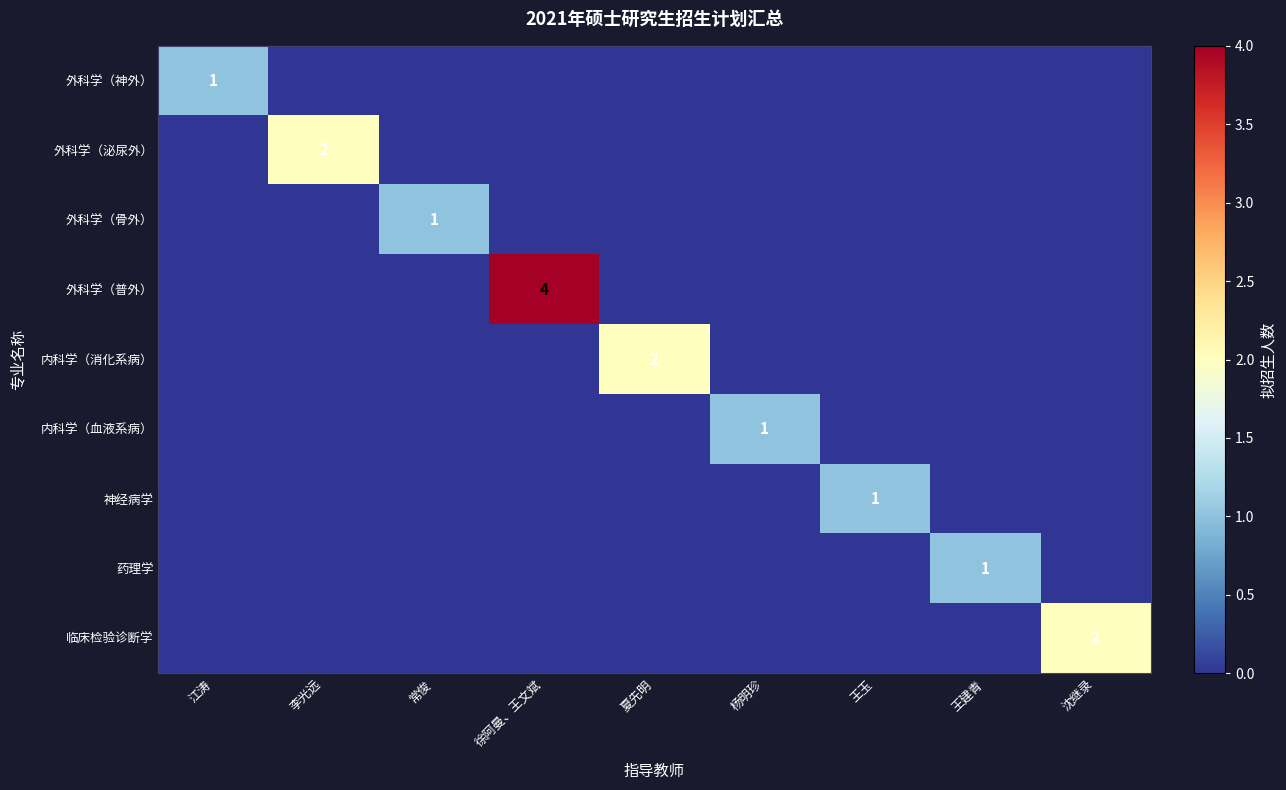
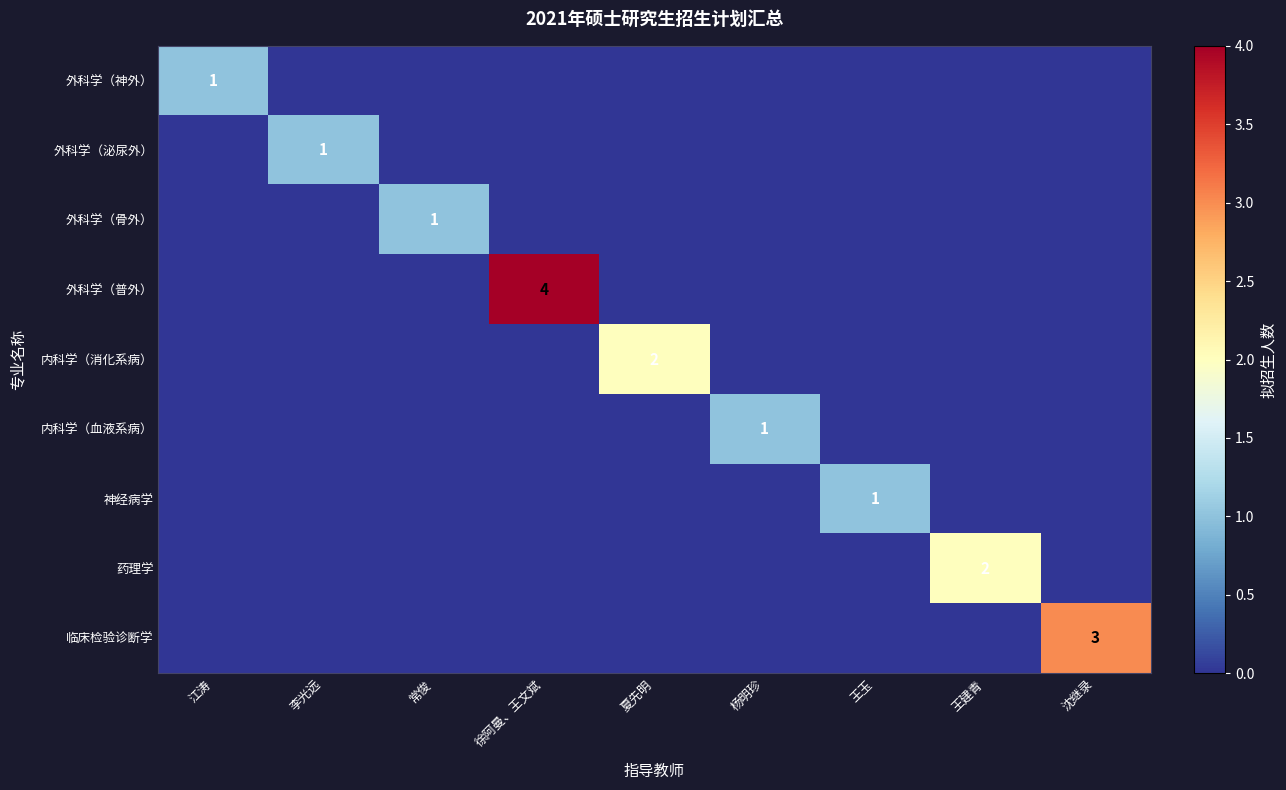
  {
    "外科学（神外）": {
      "江涛": 1
    },
    "外科学（泌尿外）": {
-     "李光远": 2
+     "李光远": 1
    },
    "外科学（骨外）": {
      "常俊": 1
    },
    "外科学（普外）": {
      "徐阿曼、王文斌": 4
    },
    "内科学（消化系病）": {
      "夏先明": 2
    },
    "内科学（血液系病）": {
      "杨明珍": 1
    },
    "神经病学": {
      "王玉": 1
    },
    "药理学": {
-     "王建青": 1
+     "王建青": 2
    },
    "临床检验诊断学": {
-     "沈继录": 2
+     "沈继录": 3
    }
  }
